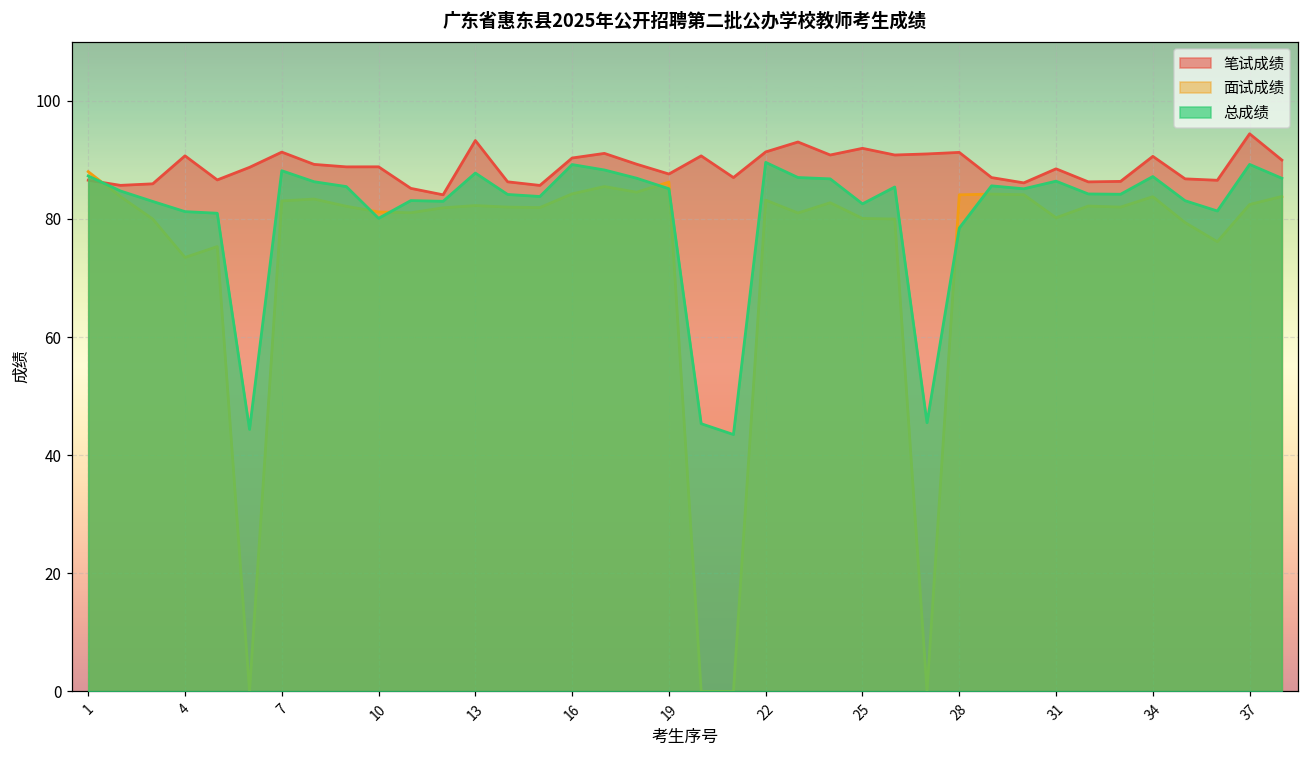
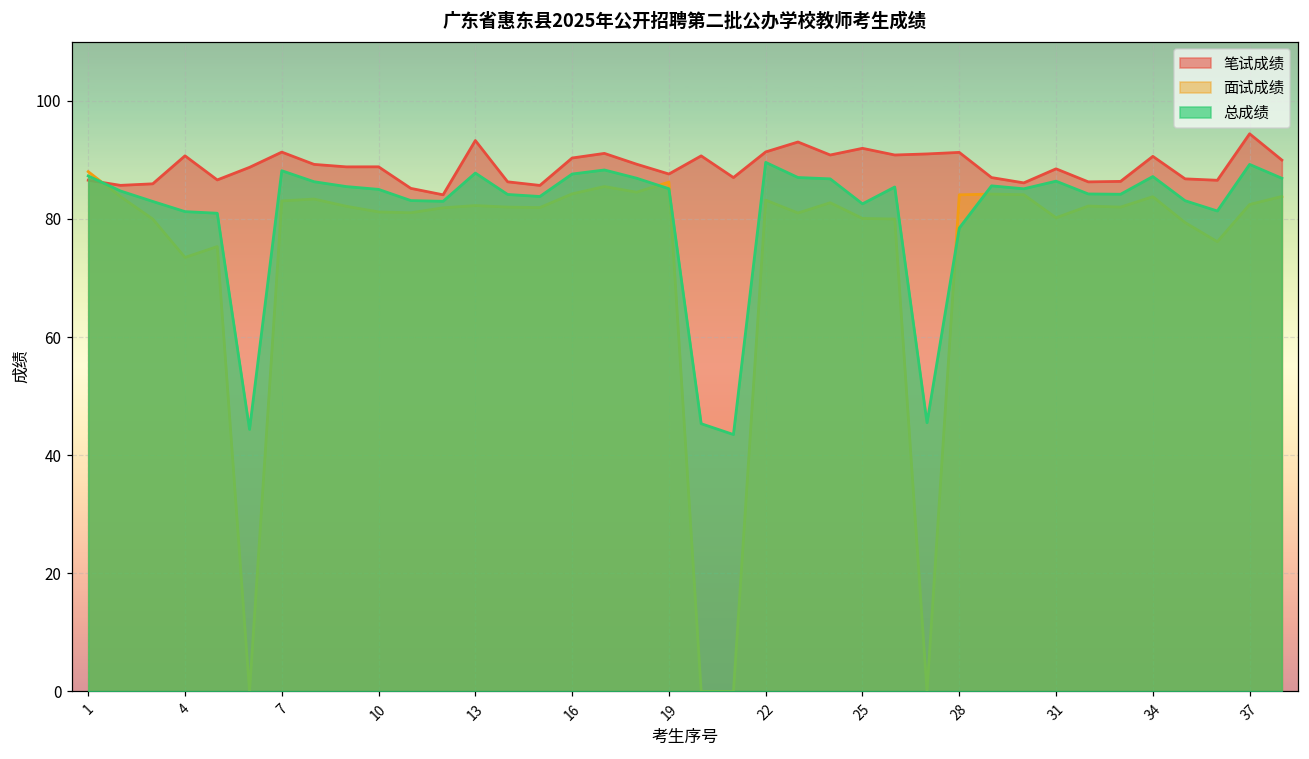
  {
    "笔试成绩": {
      "1": 87,
      "4": 91,
      "7": 91,
      "10": 89,
      "13": 93,
      "16": 90,
      "19": 88,
      "22": 91,
      "25": 92,
      "28": 91,
      "31": 88,
      "34": 91,
      "37": 94
    },
    "面试成绩": {
      "1": 88,
      "4": 73,
      "7": 83,
      "10": 81,
      "13": 82,
      "16": 84,
      "19": 86,
      "22": 83,
      "25": 80,
      "28": 84,
      "31": 80,
      "34": 84,
      "37": 82
    },
    "总成绩": {
      "1": 87,
      "4": 81,
      "7": 88,
-     "10": 80,
+     "10": 85,
      "13": 88,
-     "16": 89,
+     "16": 88,
      "19": 85,
      "22": 90,
      "25": 83,
      "28": 78,
      "31": 86,
      "34": 87,
      "37": 89
    }
  }
